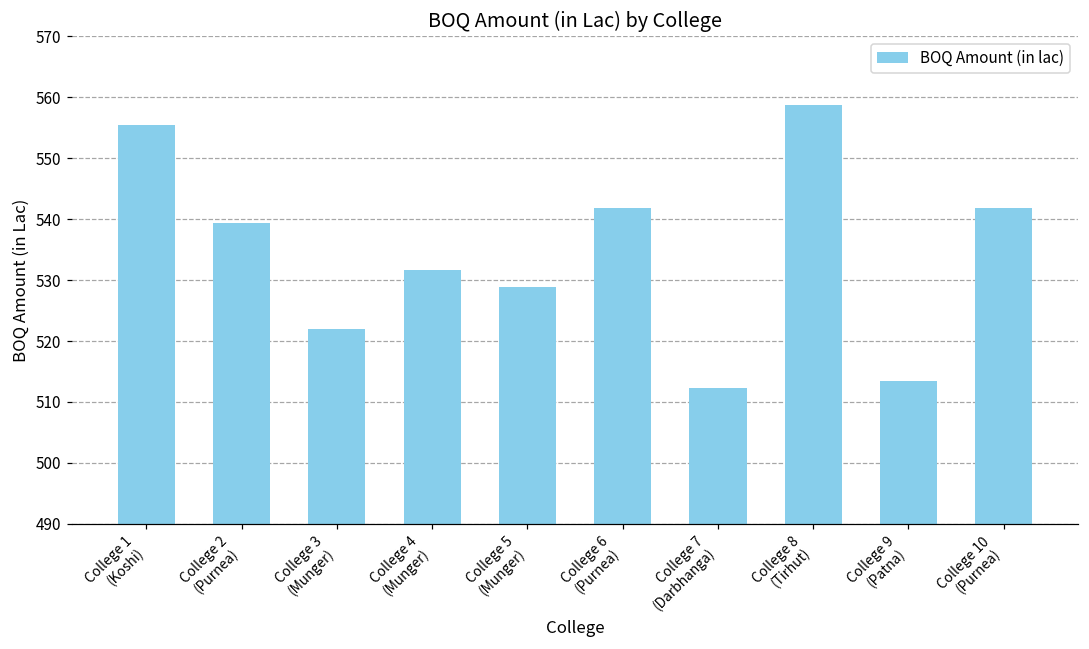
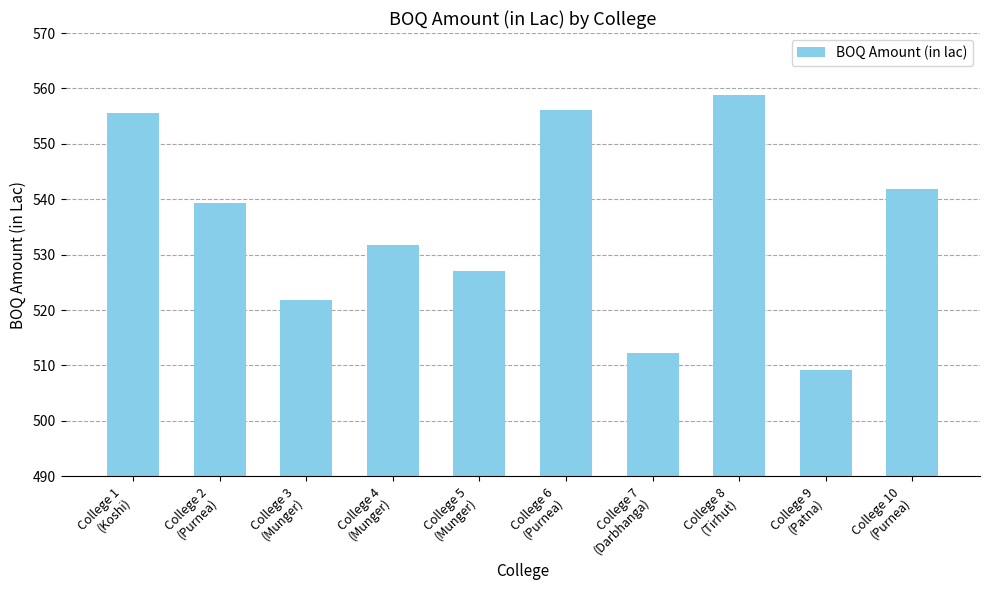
  {
    "College 1 (Koshi)": 556,
    "College 2 (Purnea)": 539,
    "College 3 (Munger)": 522,
    "College 4 (Munger)": 532,
-   "College 5 (Munger)": 529,
-   "College 6 (Purnea)": 542,
+   "College 5 (Munger)": 527,
+   "College 6 (Purnea)": 556,
    "College 7 (Darbhanga)": 512,
    "College 8 (Tirhut)": 559,
-   "College 9 (Patna)": 514,
+   "College 9 (Patna)": 509,
    "College 10 (Purnea)": 542
  }
